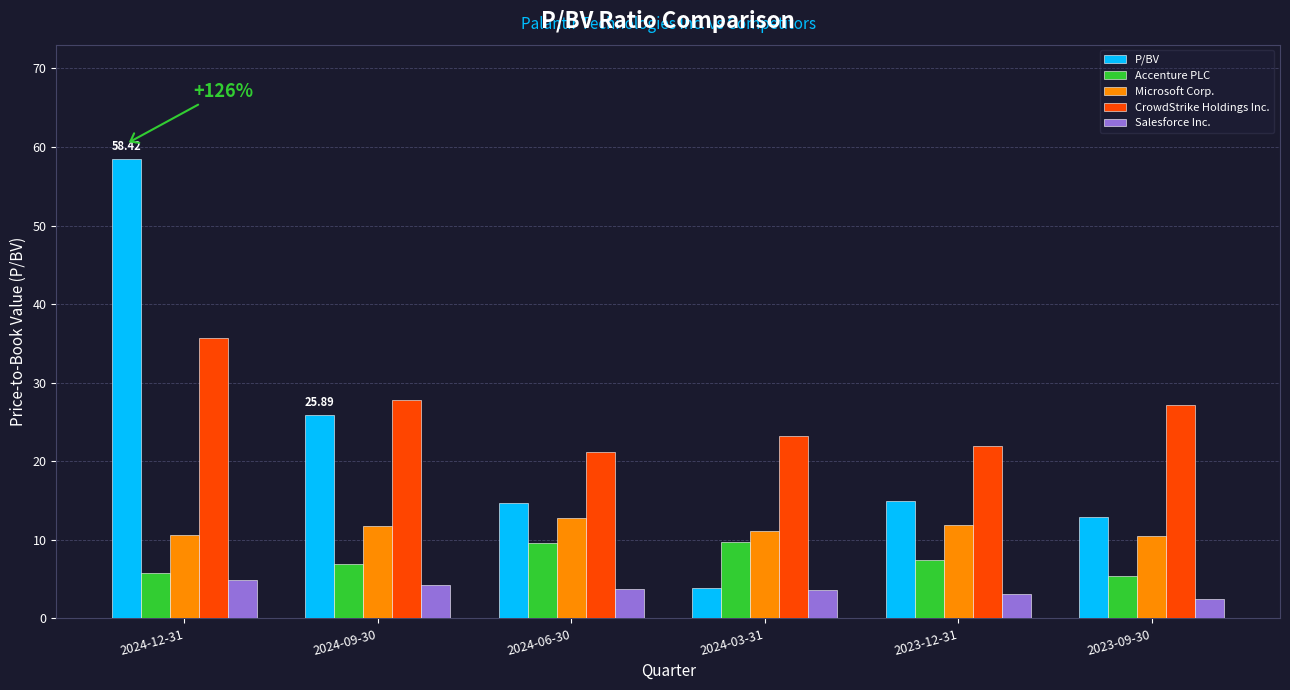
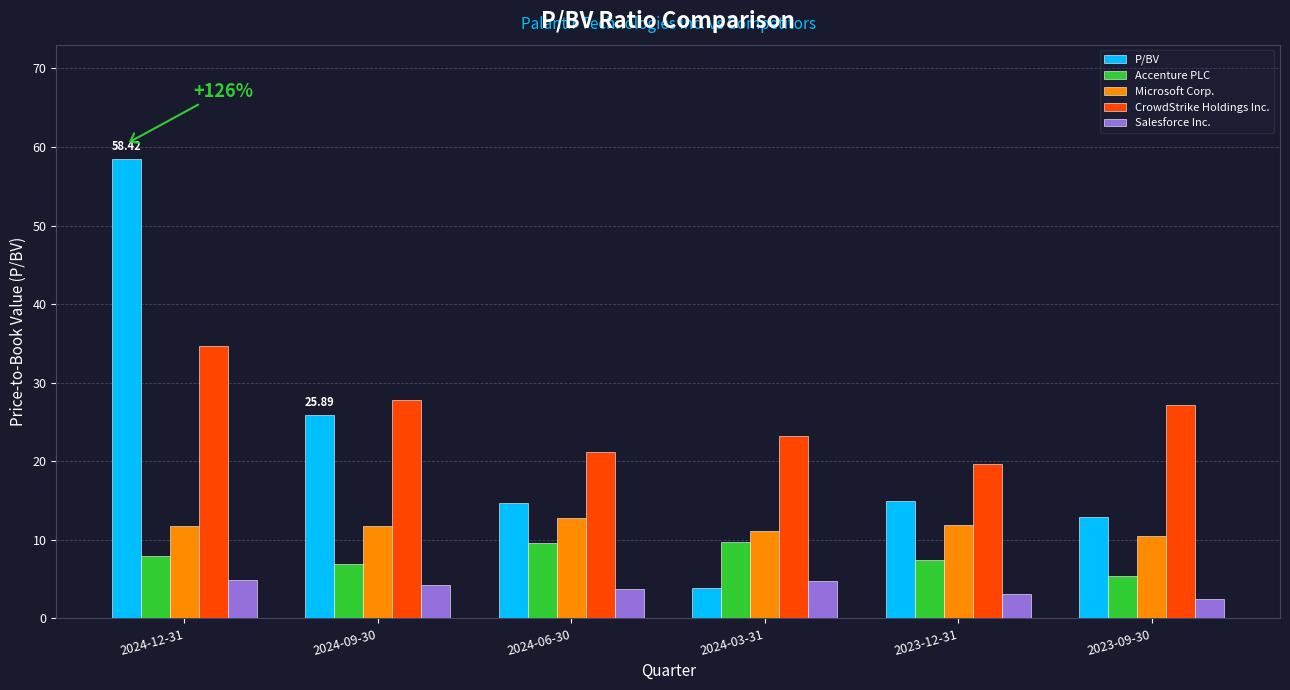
  {
    "P/BV": {
      "2024-12-31": 58.42,
      "2024-09-30": 25.89
    },
    "Accenture PLC": {
-     "2024-12-31": 6,
+     "2024-12-31": 8,
      "2024-09-30": 7,
      "2024-06-30": 10,
      "2024-03-31": 10,
      "2023-12-31": 7,
      "2023-09-30": 5
    },
    "Microsoft Corp.": {
-     "2024-12-31": 11,
+     "2024-12-31": 12,
      "2024-09-30": 12,
      "2024-06-30": 13,
      "2024-03-31": 11,
      "2023-12-31": 12,
      "2023-09-30": 11
    },
    "CrowdStrike Holdings Inc.": {
-     "2024-12-31": 36,
+     "2024-12-31": 35,
      "2024-09-30": 28,
      "2024-06-30": 21,
      "2024-03-31": 23,
-     "2023-12-31": 22,
+     "2023-12-31": 20,
      "2023-09-30": 27
    },
    "Salesforce Inc.": {
      "2024-12-31": 5,
      "2024-09-30": 4,
      "2024-06-30": 4,
-     "2024-03-31": 4,
+     "2024-03-31": 5,
      "2023-12-31": 3,
      "2023-09-30": 2
    }
  }
